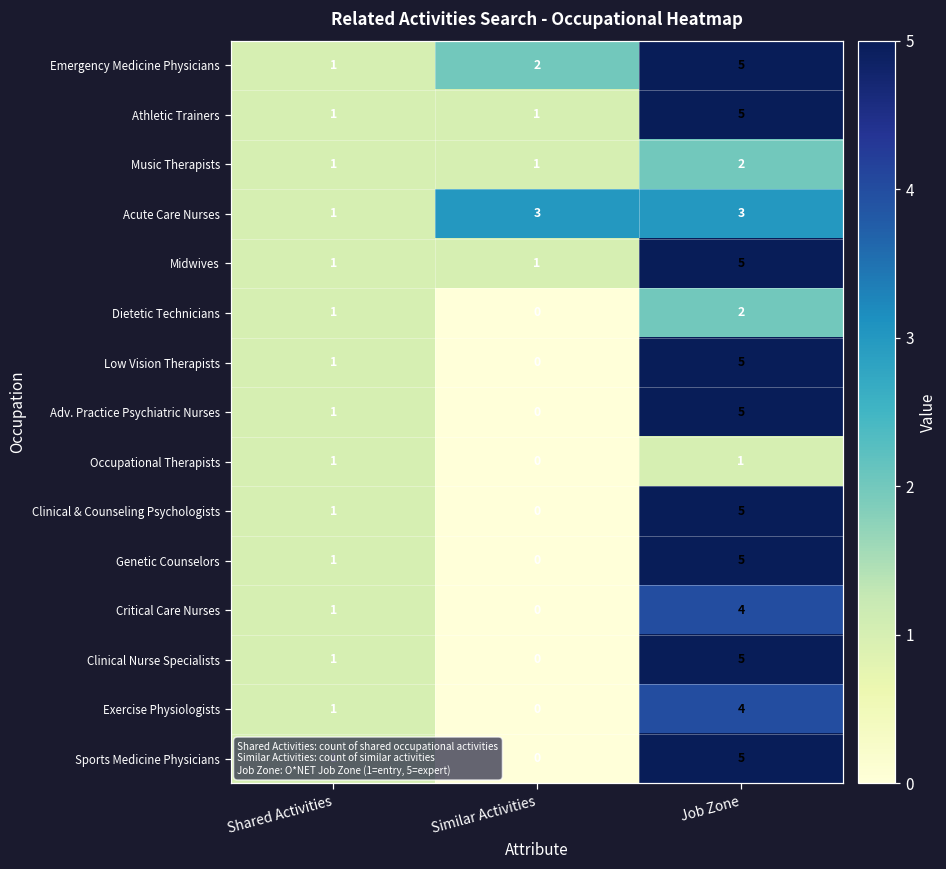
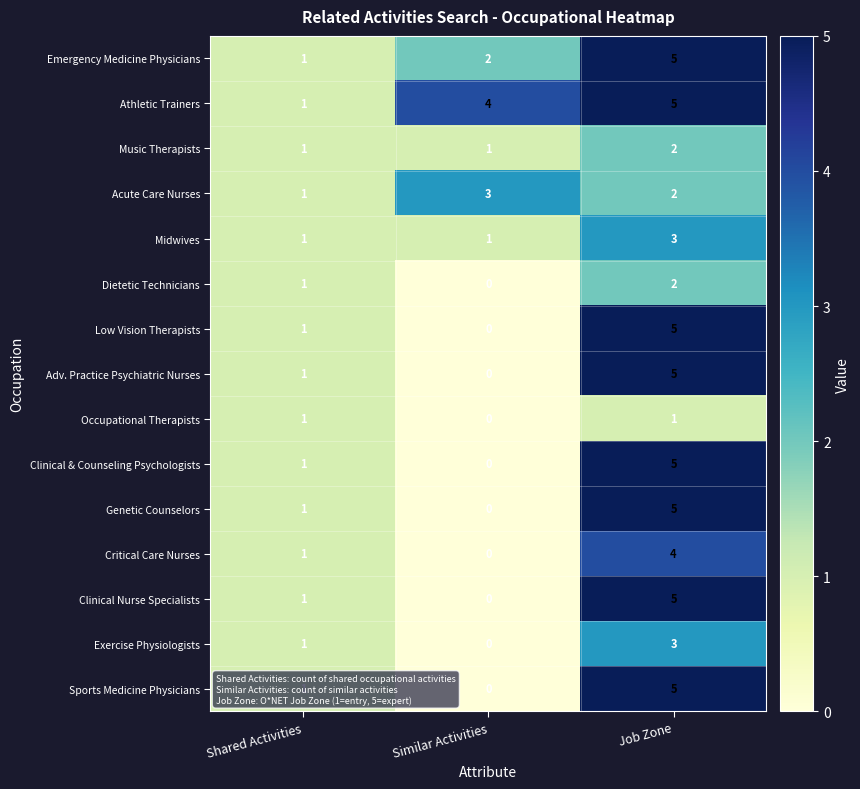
  {
    "Emergency Medicine Physicians": {
      "Shared Activities": 1,
      "Similar Activities": 2,
      "Job Zone": 5
    },
    "Athletic Trainers": {
      "Shared Activities": 1,
-     "Similar Activities": 1,
+     "Similar Activities": 4,
      "Job Zone": 5
    },
    "Music Therapists": {
      "Shared Activities": 1,
      "Similar Activities": 1,
      "Job Zone": 2
    },
    "Acute Care Nurses": {
      "Shared Activities": 1,
      "Similar Activities": 3,
-     "Job Zone": 3
+     "Job Zone": 2
    },
    "Midwives": {
      "Shared Activities": 1,
      "Similar Activities": 1,
-     "Job Zone": 5
+     "Job Zone": 3
    },
    "Dietetic Technicians": {
      "Shared Activities": 1,
      "Job Zone": 2
    },
    "Low Vision Therapists": {
      "Shared Activities": 1,
      "Job Zone": 5
    },
    "Adv. Practice Psychiatric Nurses": {
      "Shared Activities": 1,
      "Job Zone": 5
    },
    "Occupational Therapists": {
      "Shared Activities": 1,
      "Job Zone": 1
    },
    "Clinical & Counseling Psychologists": {
      "Shared Activities": 1,
      "Job Zone": 5
    },
    "Genetic Counselors": {
      "Shared Activities": 1,
      "Job Zone": 5
    },
    "Critical Care Nurses": {
      "Shared Activities": 1,
      "Job Zone": 4
    },
    "Clinical Nurse Specialists": {
      "Shared Activities": 1,
      "Job Zone": 5
    },
    "Exercise Physiologists": {
      "Shared Activities": 1,
-     "Job Zone": 4
+     "Job Zone": 3
    },
    "Sports Medicine Physicians": {
      "Job Zone": 5
    }
  }
